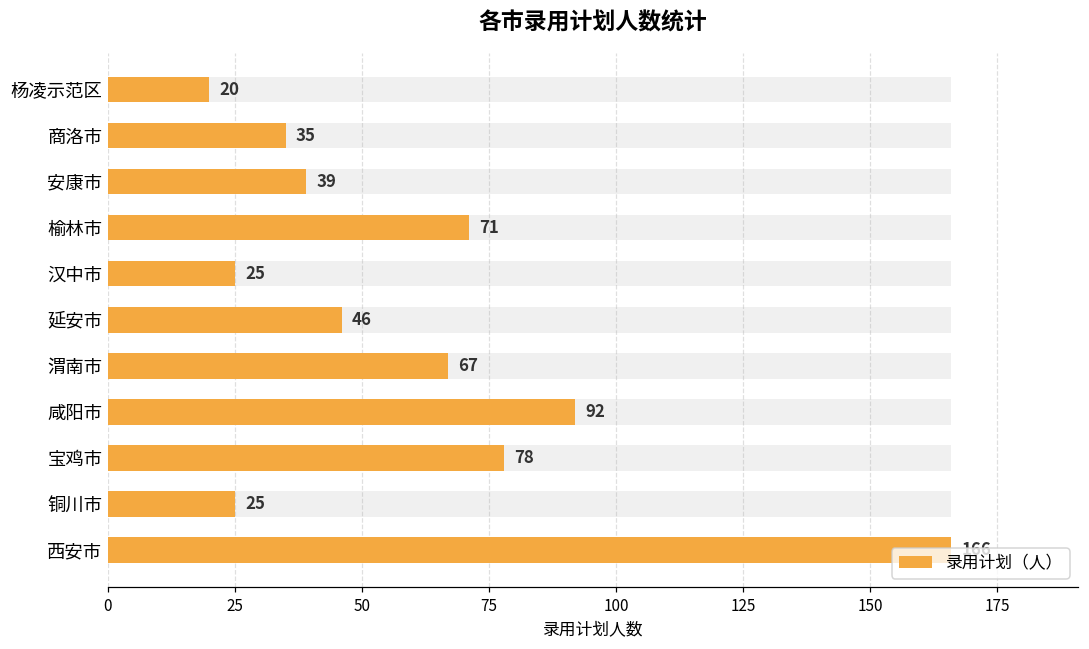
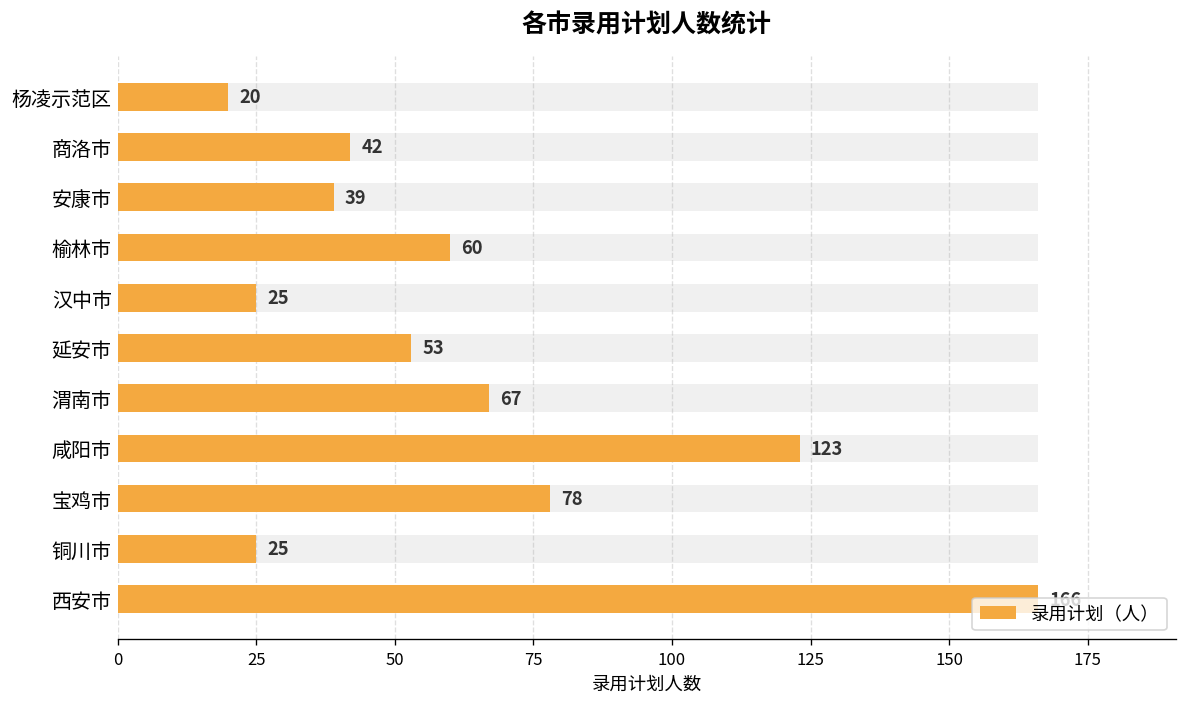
  {
    "录用计划（人）": {
-     "商洛市": 35,
-     "榆林市": 71,
-     "延安市": 46,
-     "咸阳市": 92
+     "商洛市": 42,
+     "榆林市": 60,
+     "延安市": 53,
+     "咸阳市": 123
    }
  }
